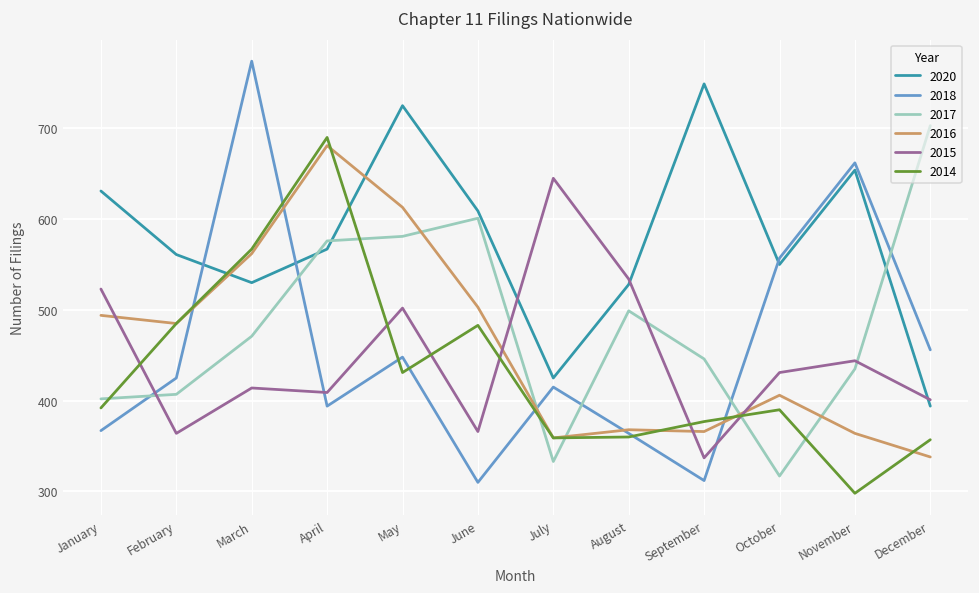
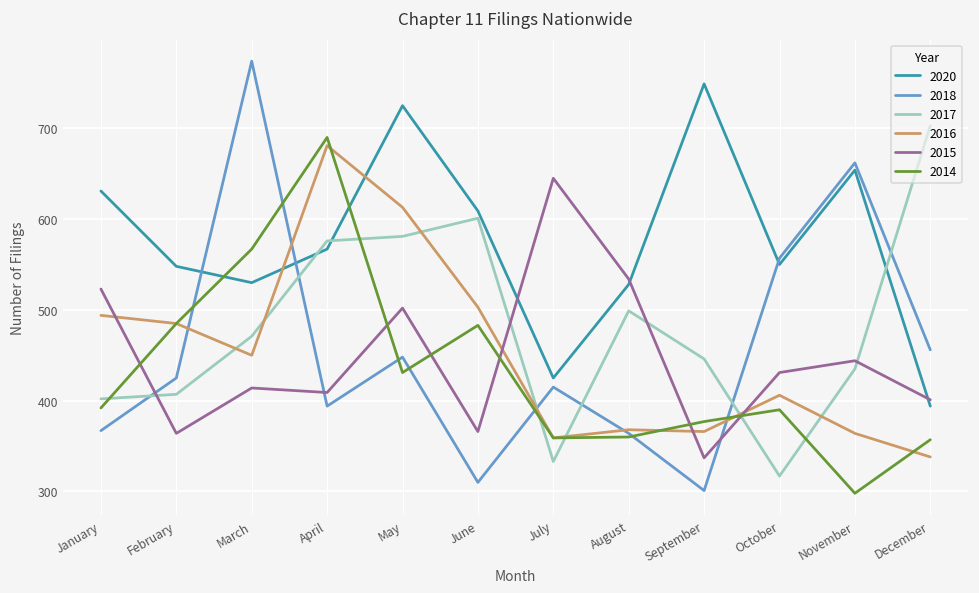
  {
    "2020": {
      "January": 630,
-     "February": 560,
+     "February": 550,
      "March": 530,
      "April": 570,
      "May": 730,
      "June": 610,
      "July": 430,
      "August": 530,
      "September": 750,
      "October": 550,
      "November": 650,
      "December": 390
    },
    "2018": {
      "January": 370,
      "February": 430,
      "March": 770,
      "April": 390,
      "May": 450,
      "June": 310,
      "July": 420,
      "August": 360,
-     "September": 310,
+     "September": 300,
      "October": 560,
      "November": 660,
      "December": 460
    },
    "2017": {
      "January": 400,
      "February": 410,
      "March": 470,
      "April": 580,
      "May": 580,
      "June": 600,
      "July": 330,
      "August": 500,
      "September": 450,
      "October": 320,
      "November": 440
    },
    "2016": {
      "January": 490,
-     "March": 560,
+     "March": 450,
      "April": 680,
      "May": 610,
      "June": 500,
      "August": 370,
      "September": 370,
      "October": 410,
      "November": 360,
      "December": 340
    },
    "2015": {
      "January": 520,
      "February": 360,
      "March": 410,
      "April": 410,
      "May": 500,
      "June": 370,
      "July": 650,
      "August": 530,
      "September": 340,
      "October": 430,
      "November": 440,
      "December": 400
    },
    "2014": {
      "January": 390,
      "March": 570,
      "April": 690,
      "May": 430,
      "June": 480,
      "August": 360,
      "September": 380,
      "October": 390,
      "November": 300,
      "December": 360
    }
  }
